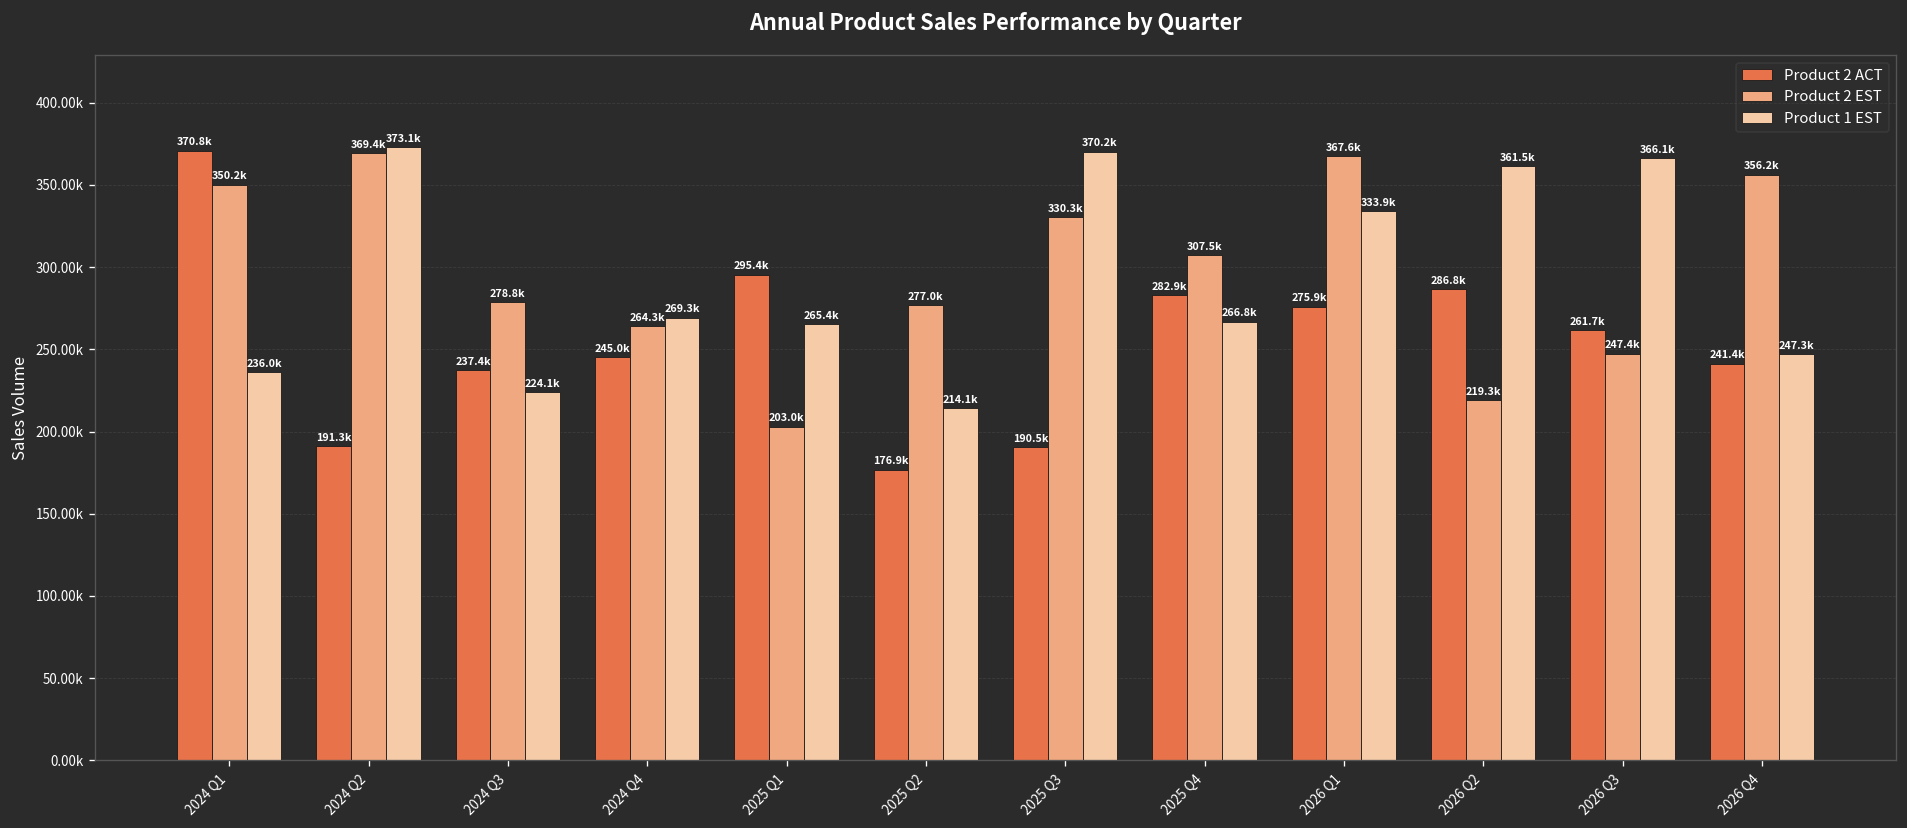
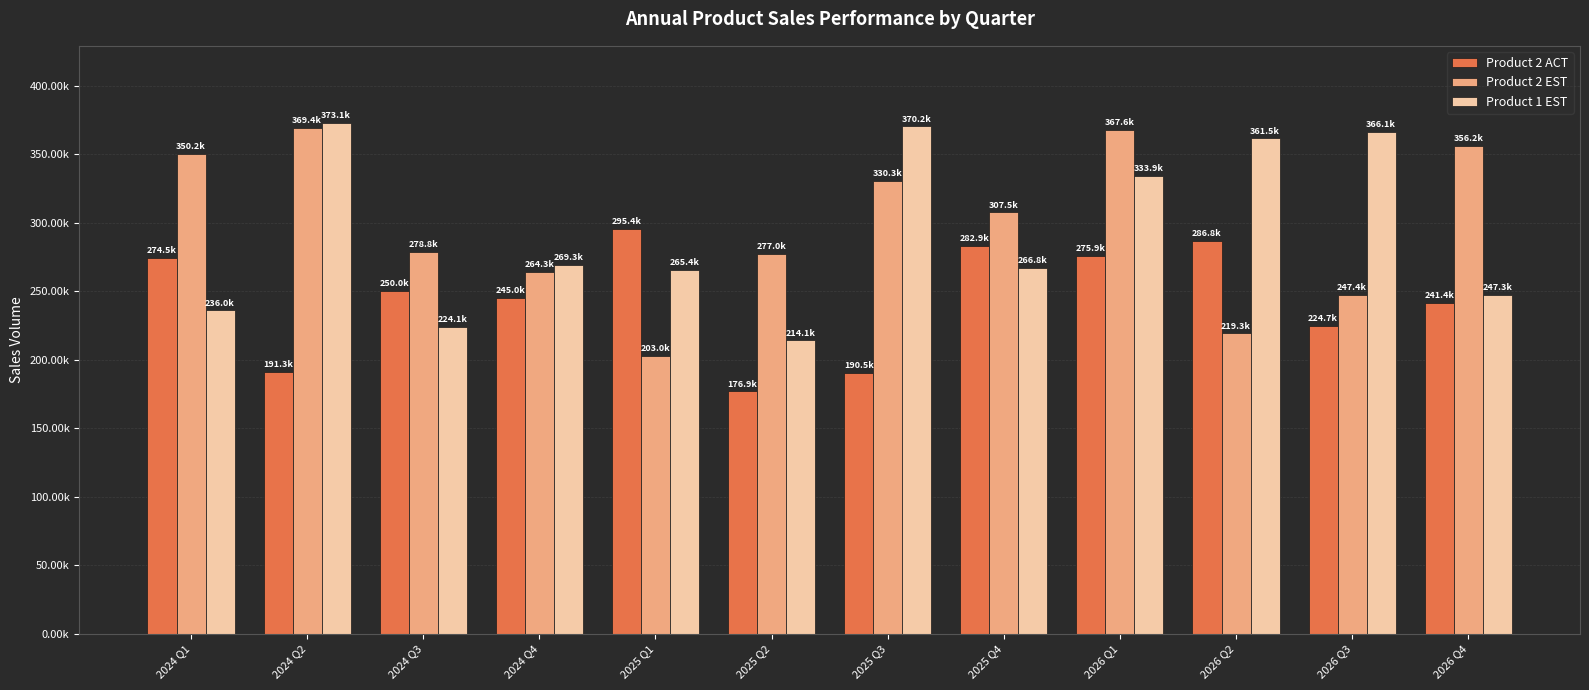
  {
    "Product 2 ACT": {
-     "2024 Q1": "370.8k",
+     "2024 Q1": "274.5k",
      "2024 Q2": "191.3k",
-     "2024 Q3": "237.4k",
+     "2024 Q3": "250.0k",
      "2024 Q4": "245.0k",
      "2025 Q1": "295.4k",
      "2025 Q2": "176.9k",
      "2025 Q3": "190.5k",
      "2025 Q4": "282.9k",
      "2026 Q1": "275.9k",
      "2026 Q2": "286.8k",
-     "2026 Q3": "261.7k",
+     "2026 Q3": "224.7k",
      "2026 Q4": "241.4k"
    }
  }
